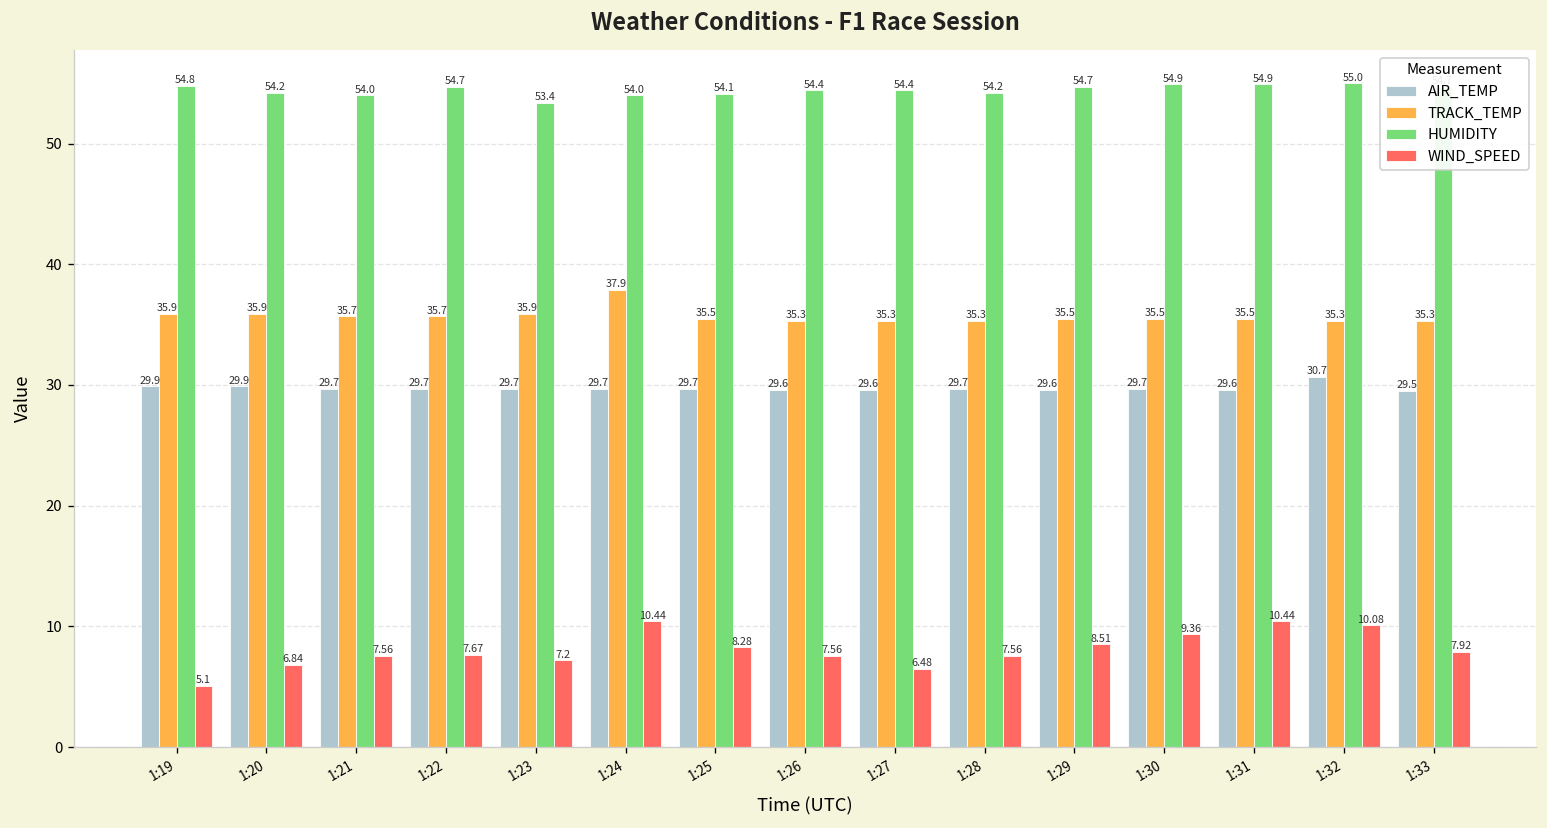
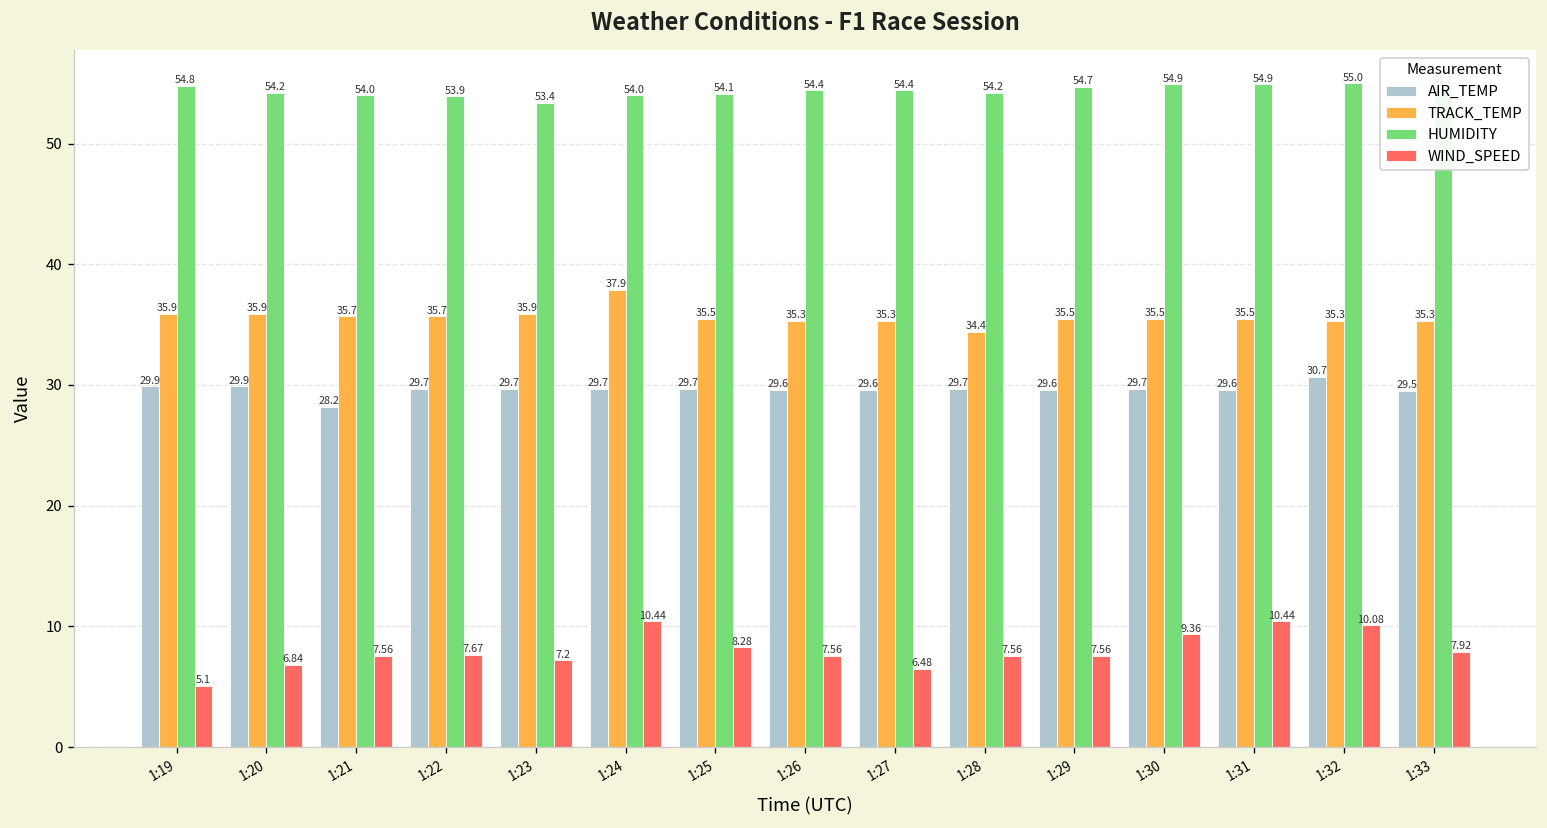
  {
    "AIR_TEMP": {
      "1:19": 29.9,
      "1:20": 29.9,
-     "1:21": 29.7,
+     "1:21": 28.2,
      "1:22": 29.7,
      "1:23": 29.7,
      "1:24": 29.7,
      "1:25": 29.7,
      "1:26": 29.6,
      "1:27": 29.6,
      "1:28": 29.7,
      "1:29": 29.6,
      "1:30": 29.7,
      "1:31": 29.6,
      "1:32": 30.7,
      "1:33": 29.5
    },
    "TRACK_TEMP": {
      "1:19": 35.9,
      "1:20": 35.9,
      "1:21": 35.7,
      "1:22": 35.7,
      "1:23": 35.9,
      "1:24": 37.9,
      "1:25": 35.5,
      "1:26": 35.3,
      "1:27": 35.3,
-     "1:28": 35.3,
+     "1:28": 34.4,
      "1:29": 35.5,
      "1:30": 35.5,
      "1:31": 35.5,
      "1:32": 35.3,
      "1:33": 35.3
    },
    "HUMIDITY": {
      "1:19": 54.8,
      "1:20": 54.2,
      "1:21": 54.0,
-     "1:22": 54.7,
+     "1:22": 53.9,
      "1:23": 53.4,
      "1:24": 54.0,
      "1:25": 54.1,
      "1:26": 54.4,
      "1:27": 54.4,
      "1:28": 54.2,
      "1:29": 54.7,
      "1:30": 54.9,
      "1:31": 54.9,
      "1:32": 55.0
    },
    "WIND_SPEED": {
      "1:19": 5.1,
      "1:20": 6.84,
      "1:21": 7.56,
      "1:22": 7.67,
      "1:23": 7.2,
      "1:24": 10.44,
      "1:25": 8.28,
      "1:26": 7.56,
      "1:27": 6.48,
      "1:28": 7.56,
-     "1:29": 8.51,
+     "1:29": 7.56,
      "1:30": 9.36,
      "1:31": 10.44,
      "1:32": 10.08,
      "1:33": 7.92
    }
  }
